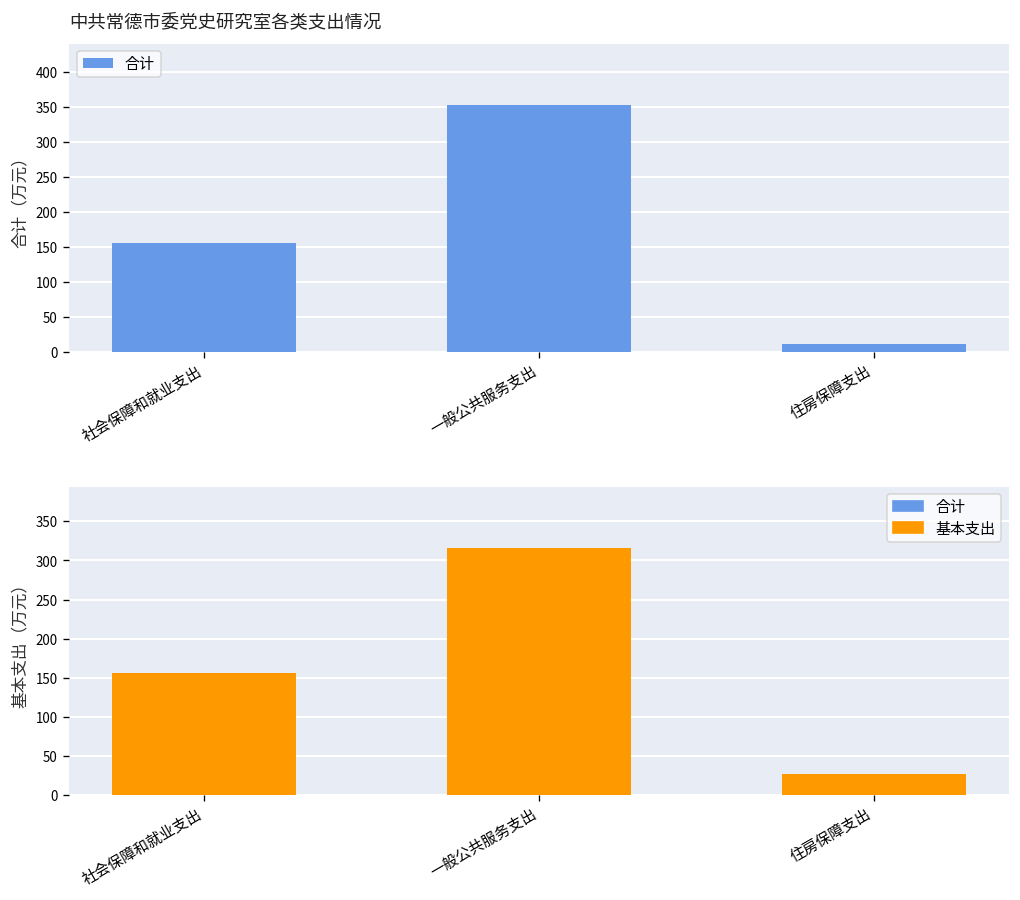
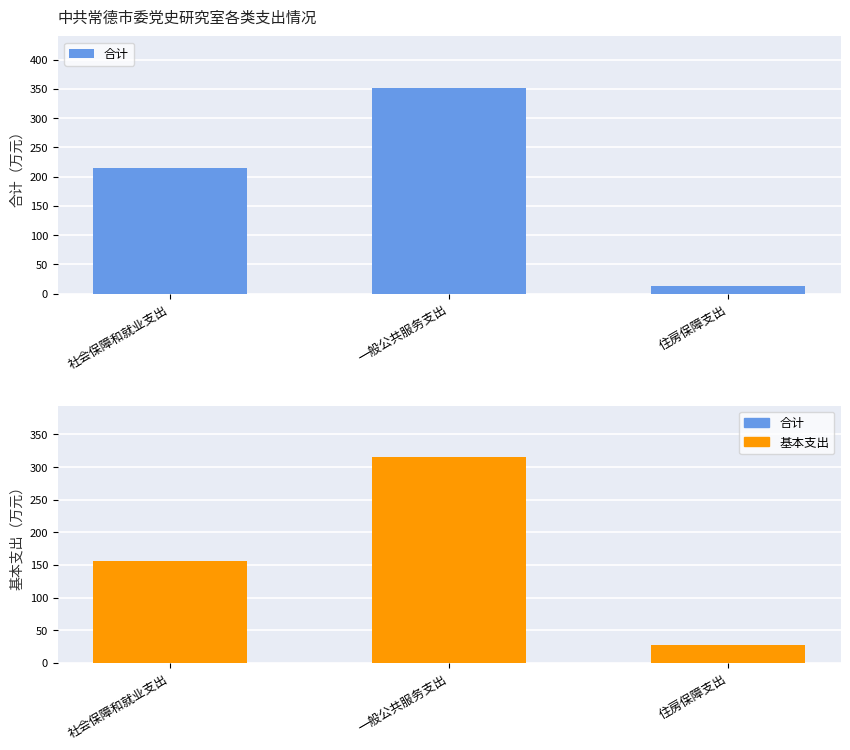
  {
    "中共常德市委党史研究室各类支出情况": {
-     "社会保障和就业支出": 160,
+     "社会保障和就业支出": 210,
      "一般公共服务支出": 350,
      "住房保障支出": 10
    }
  }
